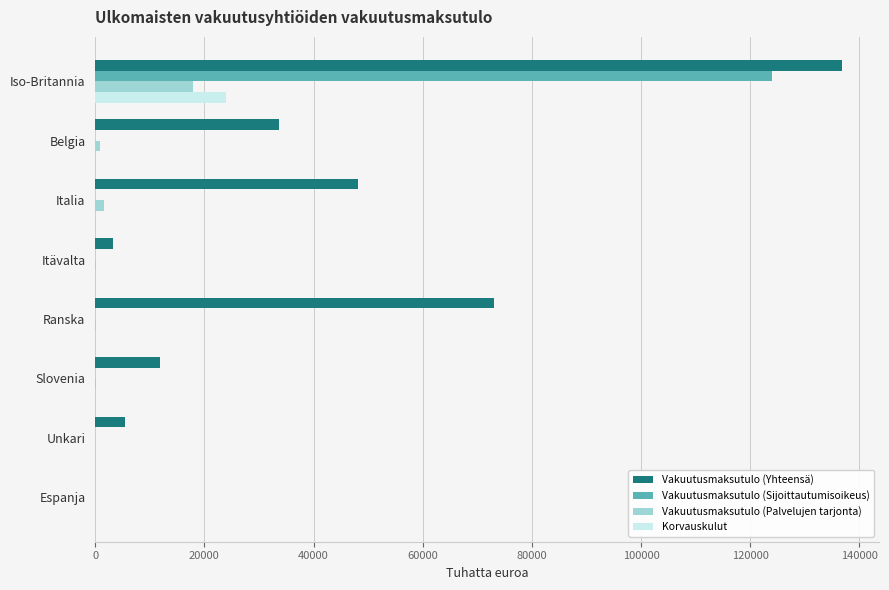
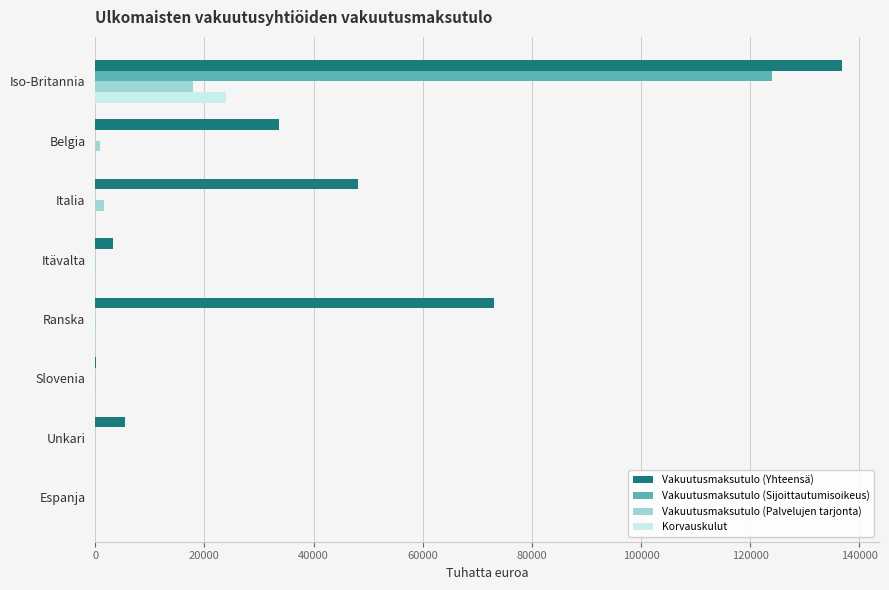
  {
    "Vakuutusmaksutulo (Yhteensä)": {
      "Iso-Britannia": 137000,
      "Belgia": 34000,
      "Italia": 48000,
      "Itävalta": 3000,
      "Ranska": 73000,
-     "Slovenia": 12000,
+     "Slovenia": 0,
      "Unkari": 5000
    },
    "Vakuutusmaksutulo (Sijoittautumisoikeus)": {
      "Iso-Britannia": 124000,
      "Belgia": 0,
      "Italia": 0,
      "Itävalta": 0,
      "Ranska": 0,
      "Slovenia": 0,
      "Unkari": 0,
      "Espanja": 0
    }
  }
